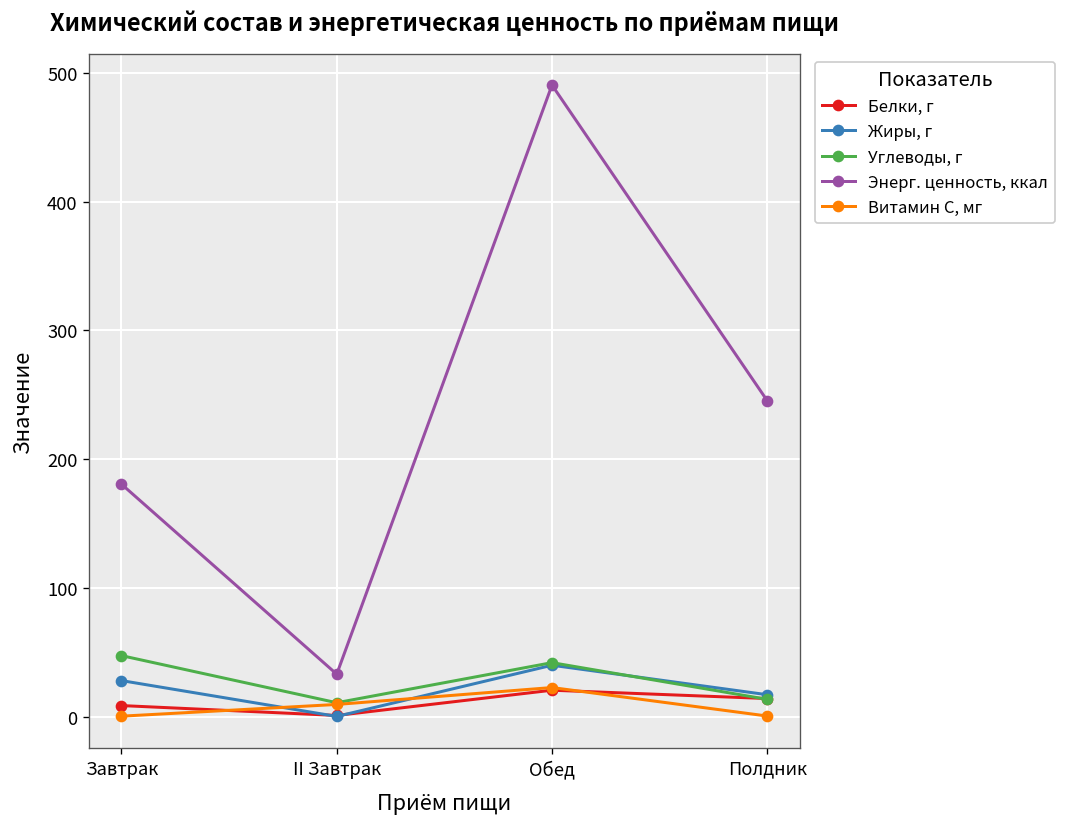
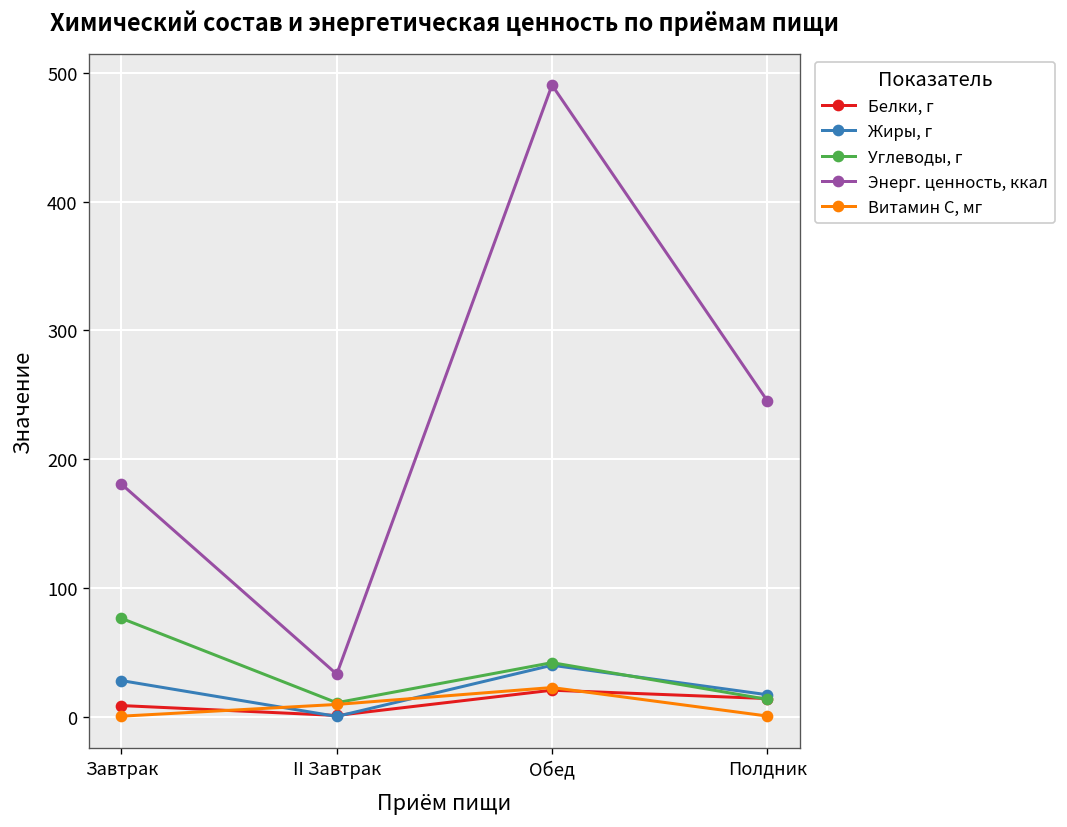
  {
    "Белки, г": {
      "Завтрак": 9
    },
    "Жиры, г": {
      "Завтрак": 28,
      "Полдник": 17
    },
    "Углеводы, г": {
-     "Завтрак": 47
+     "Завтрак": 76
    },
    "Энерг. ценность, ккал": {
      "Завтрак": 181,
      "II Завтрак": 33,
      "Обед": 490,
      "Полдник": 245
    },
    "Витамин С, мг": {
      "Завтрак": 0,
      "Полдник": 1
    }
  }
